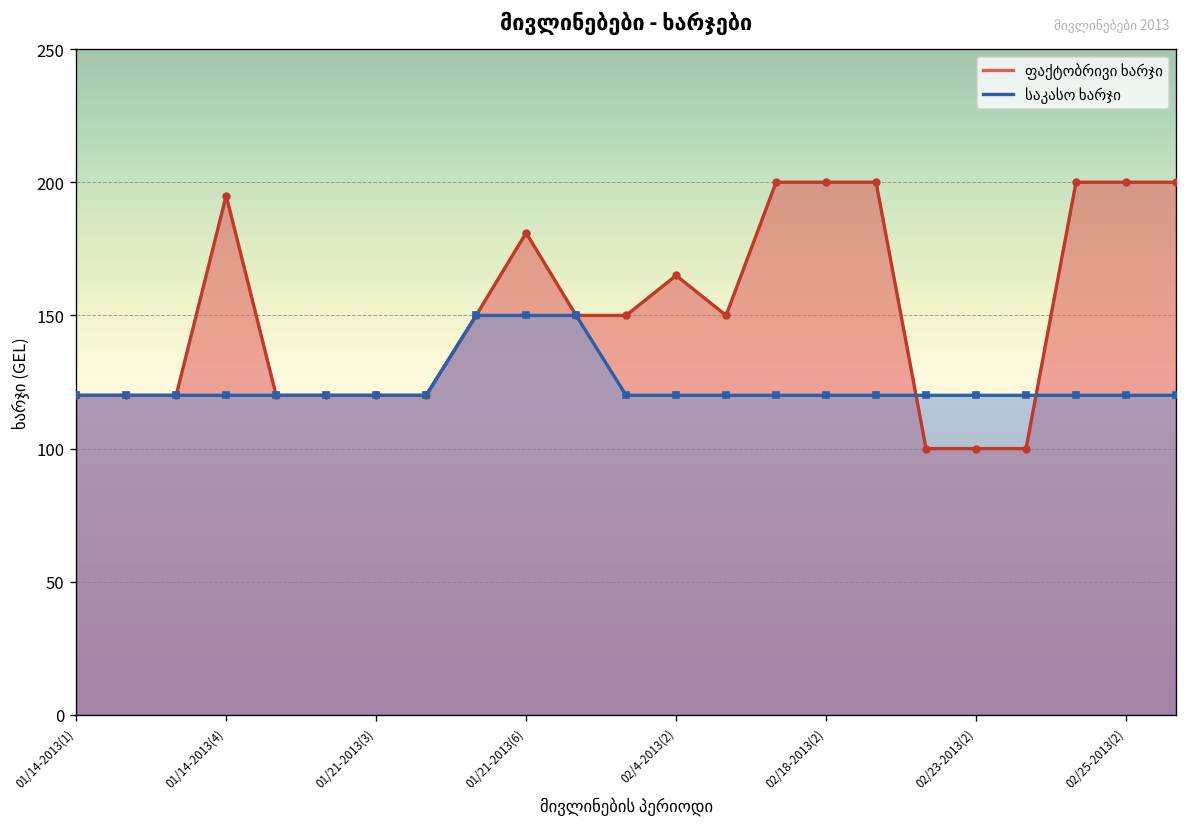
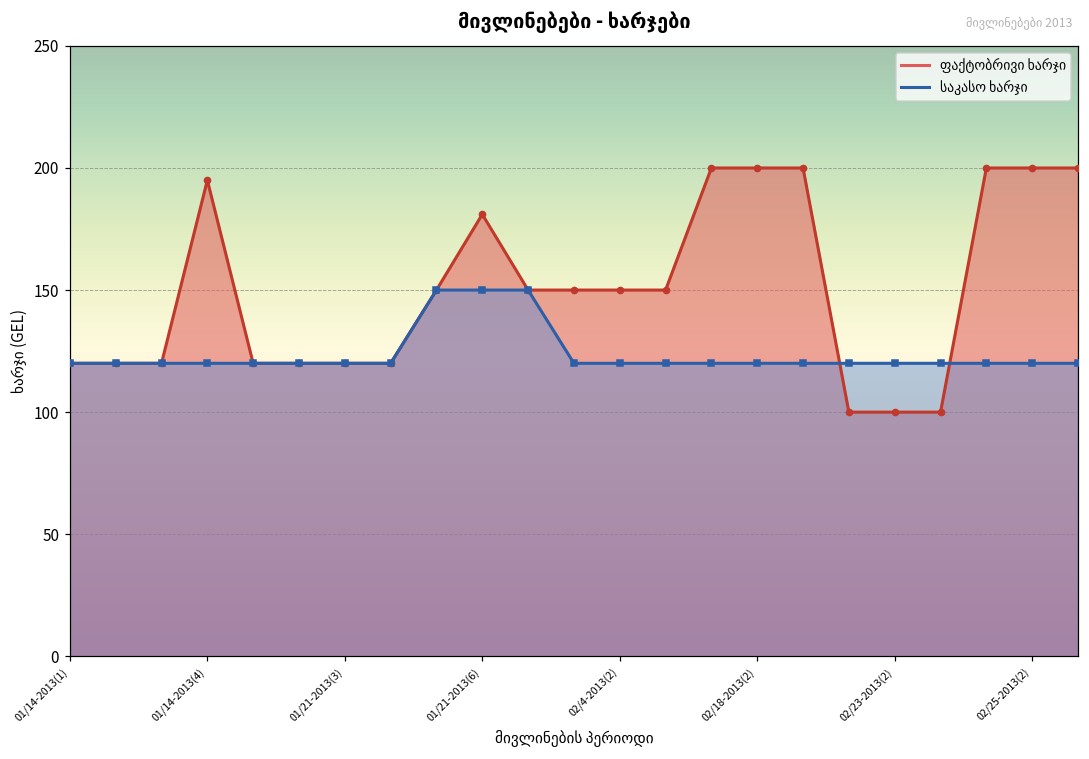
  {
    "ფაქტობრივი ხარჯი": {
      "01/14-2013(4)": 195,
      "01/21-2013(6)": 181,
-     "02/4-2013(2)": 165,
+     "02/4-2013(2)": 150,
      "02/18-2013(2)": 200,
      "02/23-2013(2)": 100,
      "02/25-2013(2)": 200
    }
  }
